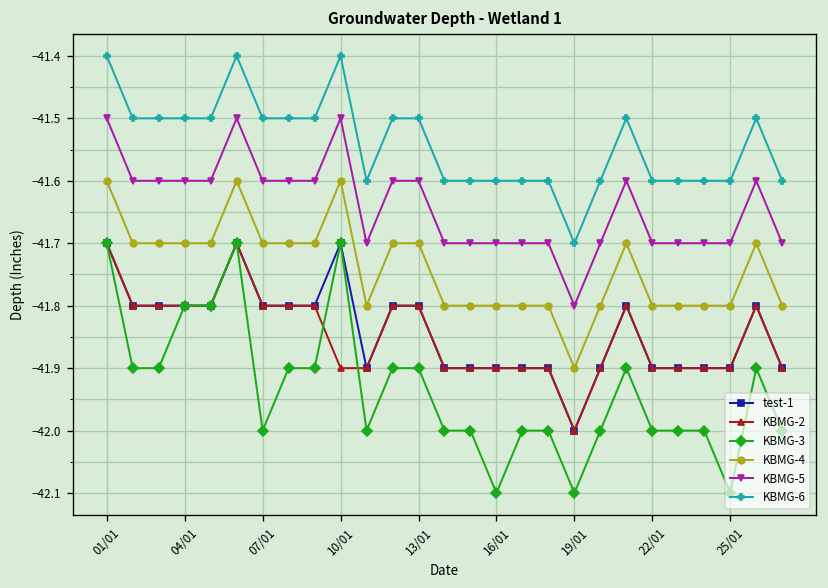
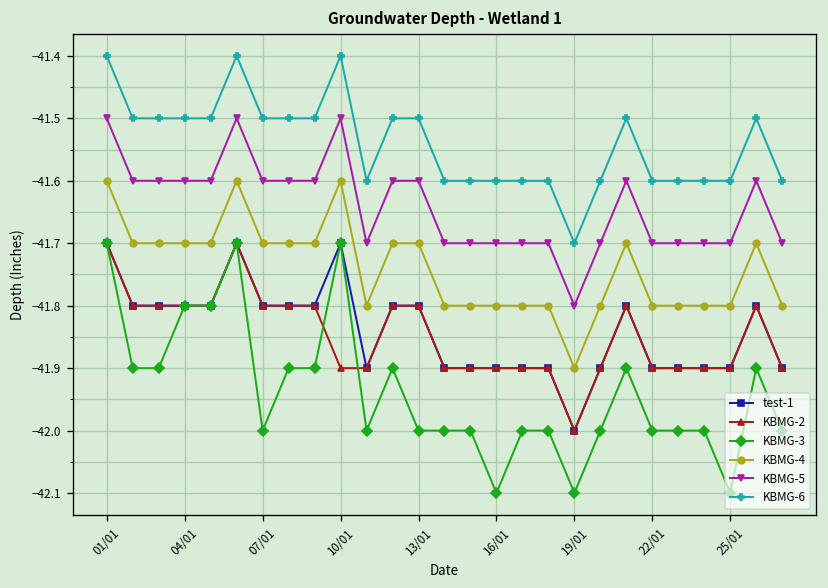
  {
    "KBMG-2": {
      "10/01": -41.9
    },
    "KBMG-3": {
      "07/01": -42.0,
-     "13/01": -41.9,
+     "13/01": -42.0,
      "16/01": -42.1,
      "19/01": -42.1,
      "22/01": -42.0
    },
    "KBMG-4": {
      "01/01": -41.6,
      "04/01": -41.7,
      "07/01": -41.7,
      "10/01": -41.6,
      "13/01": -41.7,
      "16/01": -41.8,
      "19/01": -41.9,
      "22/01": -41.8,
      "25/01": -41.8
    },
    "KBMG-5": {
      "01/01": -41.5,
      "04/01": -41.6,
      "07/01": -41.6,
      "10/01": -41.5,
      "13/01": -41.6,
      "16/01": -41.7,
      "19/01": -41.8,
      "22/01": -41.7,
      "25/01": -41.7
    },
    "KBMG-6": {
      "01/01": -41.4,
      "04/01": -41.5,
      "07/01": -41.5,
      "10/01": -41.4,
      "13/01": -41.5,
      "16/01": -41.6,
      "19/01": -41.7,
      "22/01": -41.6,
      "25/01": -41.6
    }
  }
